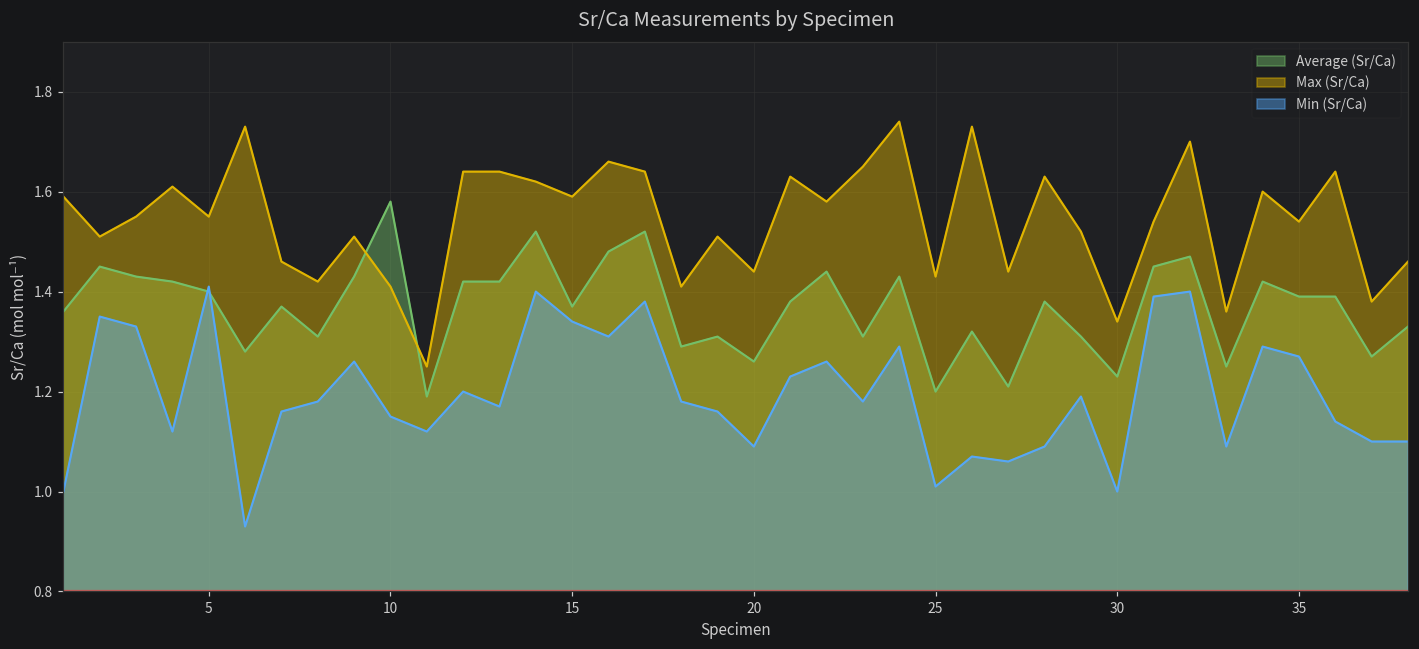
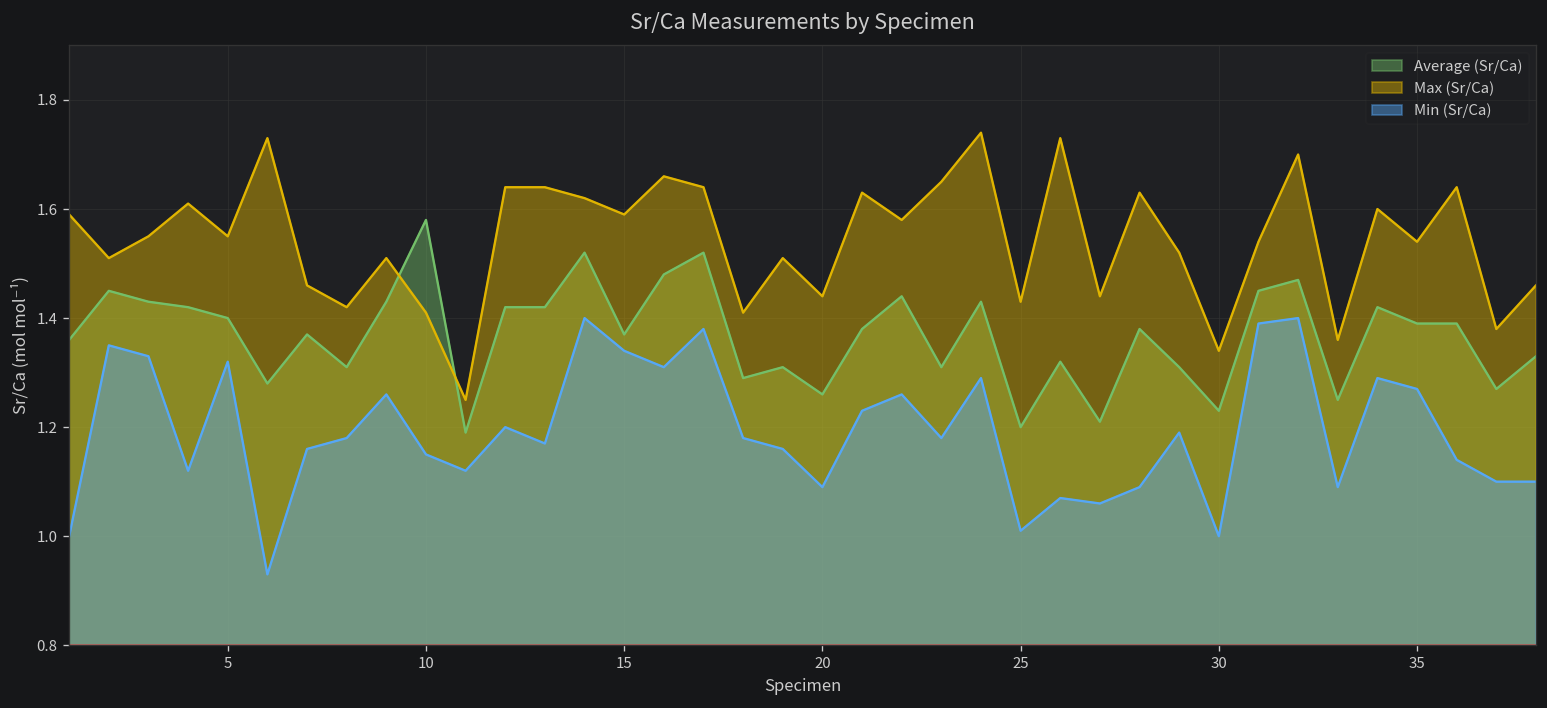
  {
    "Average (Sr/Ca)": {
      "5": 1.40,
      "10": 1.58,
      "15": 1.37,
      "20": 1.26,
      "25": 1.20,
      "30": 1.23,
      "35": 1.39
    },
    "Max (Sr/Ca)": {
      "5": 1.55,
      "10": 1.41,
      "15": 1.59,
      "20": 1.44,
      "25": 1.43,
      "30": 1.34,
      "35": 1.54
    },
    "Min (Sr/Ca)": {
-     "5": 1.41,
+     "5": 1.32,
      "10": 1.15,
      "15": 1.34,
      "20": 1.09,
      "25": 1.01,
      "30": 1.00,
      "35": 1.27
    }
  }
